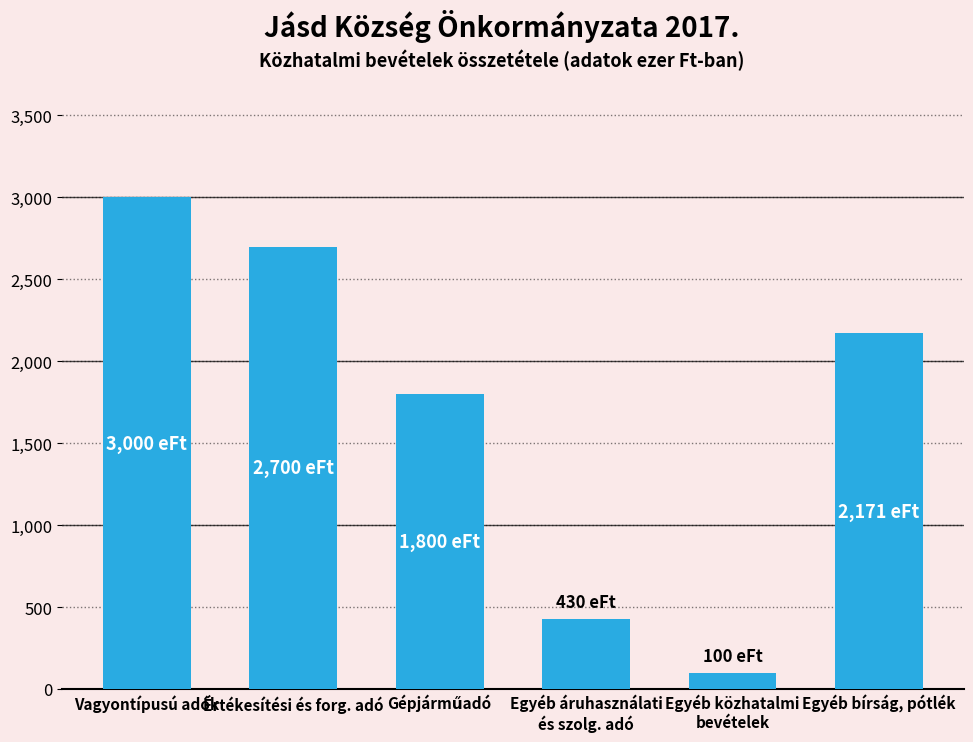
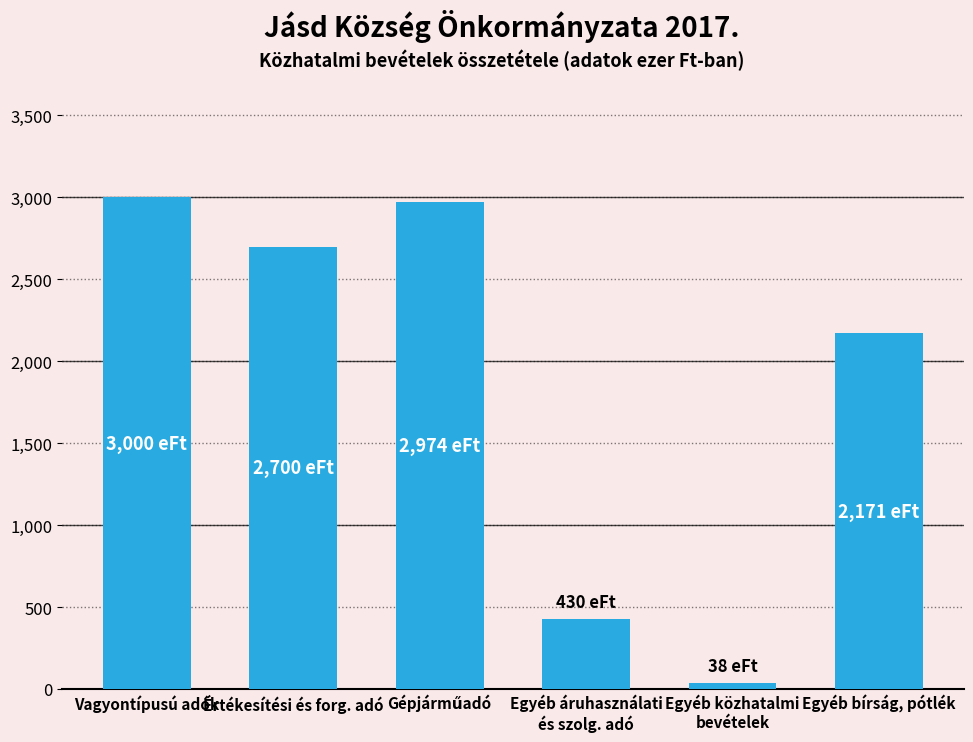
  {
    "Vagyontípusú adók": "3,000",
    "Értékesítési és forg. adó": "2,700",
-   "Gépjárműadó": "1,800",
+   "Gépjárműadó": "2,974",
    "Egyéb áruhasználati és szolg. adó": "430",
-   "Egyéb közhatalmi bevételek": "100",
+   "Egyéb közhatalmi bevételek": "38",
    "Egyéb bírság, pótlék": "2,171"
  }
